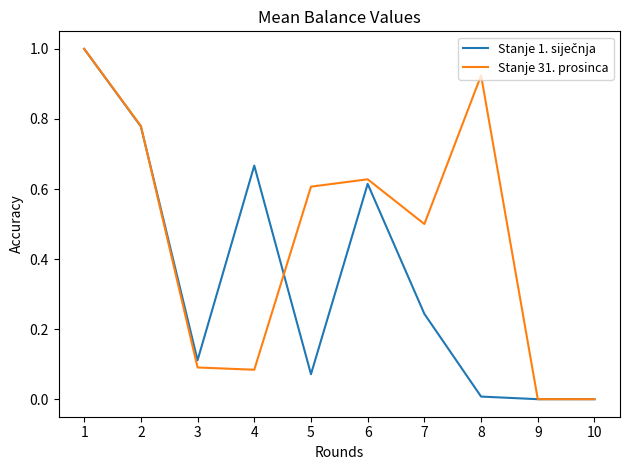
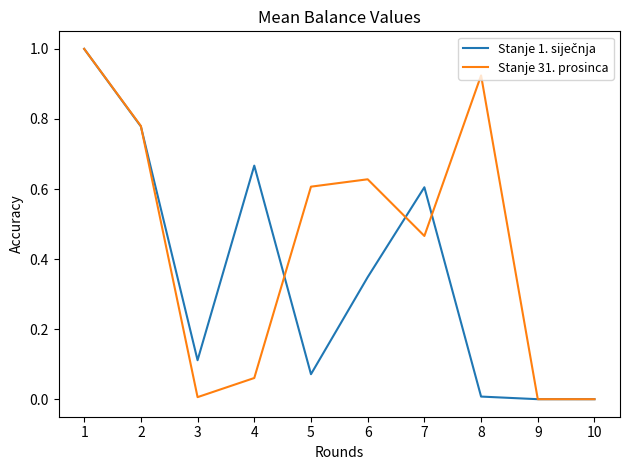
  {
    "Stanje 1. siječnja": {
      "3": 0.11,
      "4": 0.67,
      "5": 0.07,
-     "6": 0.61,
-     "7": 0.24,
+     "6": 0.35,
+     "7": 0.60,
      "8": 0.01
    },
    "Stanje 31. prosinca": {
-     "3": 0.09,
-     "4": 0.08,
+     "3": 0.01,
+     "4": 0.06,
      "5": 0.61,
      "6": 0.63,
-     "7": 0.50
+     "7": 0.47
    }
  }
